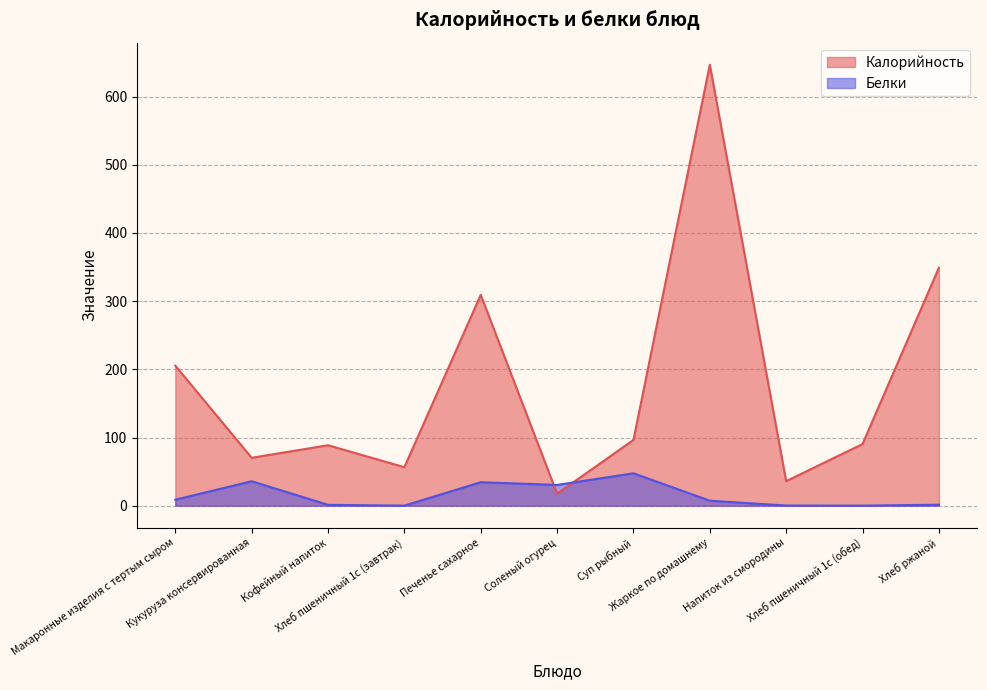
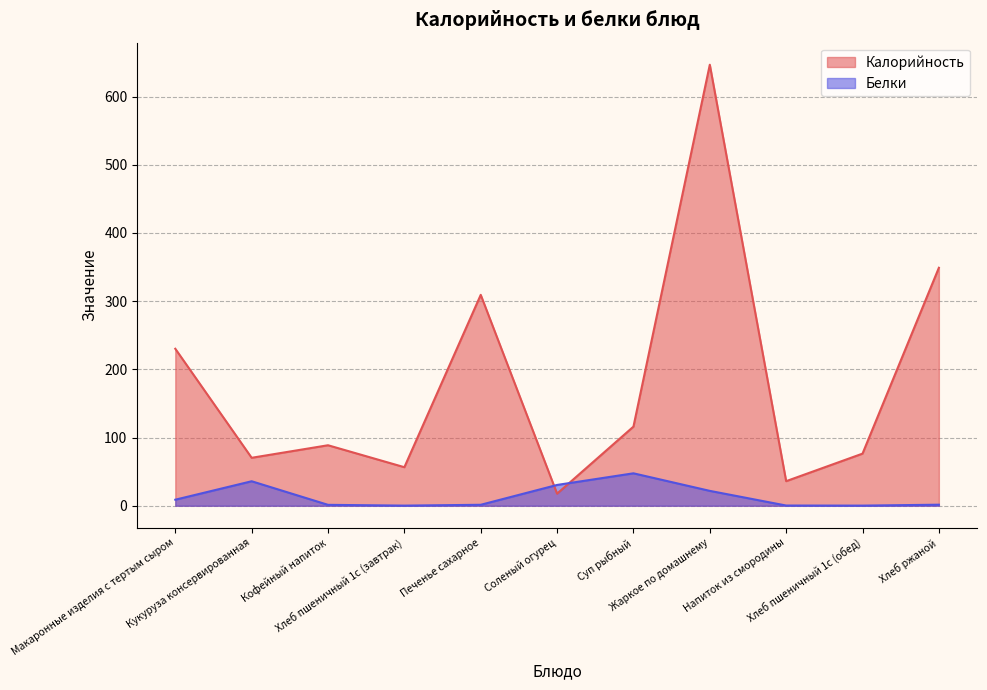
  {
    "Калорийность": {
-     "Макаронные изделия с тертым сыром": 210,
+     "Макаронные изделия с тертым сыром": 230,
      "Кукуруза консервированная": 70,
      "Кофейный напиток": 90,
      "Хлеб пшеничный 1с (завтрак)": 60,
      "Печенье сахарное": 310,
      "Соленый огурец": 20,
-     "Суп рыбный": 100,
+     "Суп рыбный": 120,
      "Жаркое по домашнему": 650,
      "Напиток из смородины": 40,
-     "Хлеб пшеничный 1с (обед)": 90,
+     "Хлеб пшеничный 1с (обед)": 80,
      "Хлеб ржаной": 350
    },
    "Белки": {
      "Макаронные изделия с тертым сыром": 10,
      "Кукуруза консервированная": 40,
      "Кофейный напиток": 0,
      "Хлеб пшеничный 1с (завтрак)": 0,
-     "Печенье сахарное": 30,
+     "Печенье сахарное": 0,
      "Соленый огурец": 30,
      "Суп рыбный": 50,
-     "Жаркое по домашнему": 10,
+     "Жаркое по домашнему": 20,
      "Напиток из смородины": 0,
      "Хлеб пшеничный 1с (обед)": 0,
      "Хлеб ржаной": 0
    }
  }
